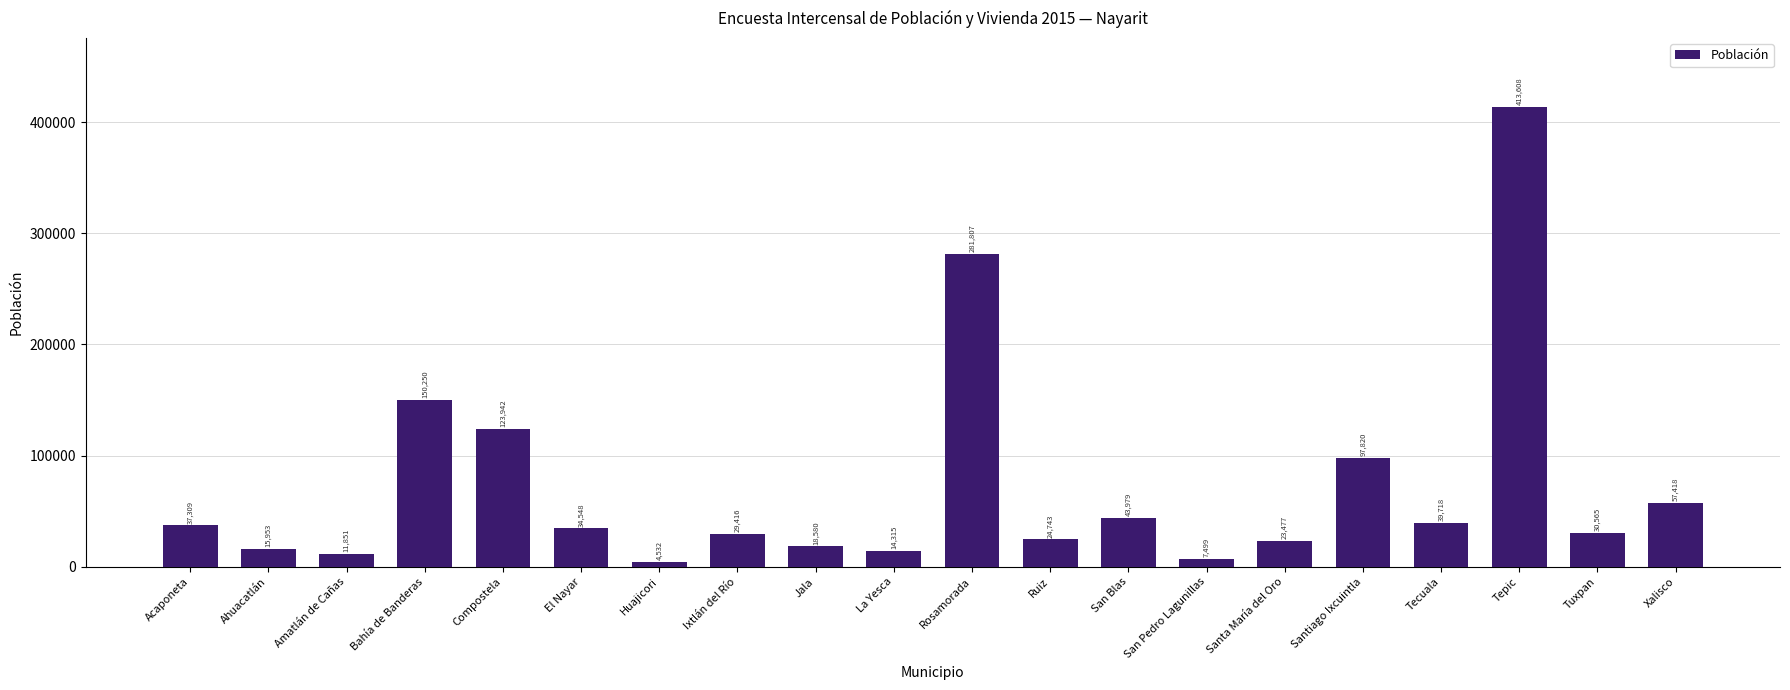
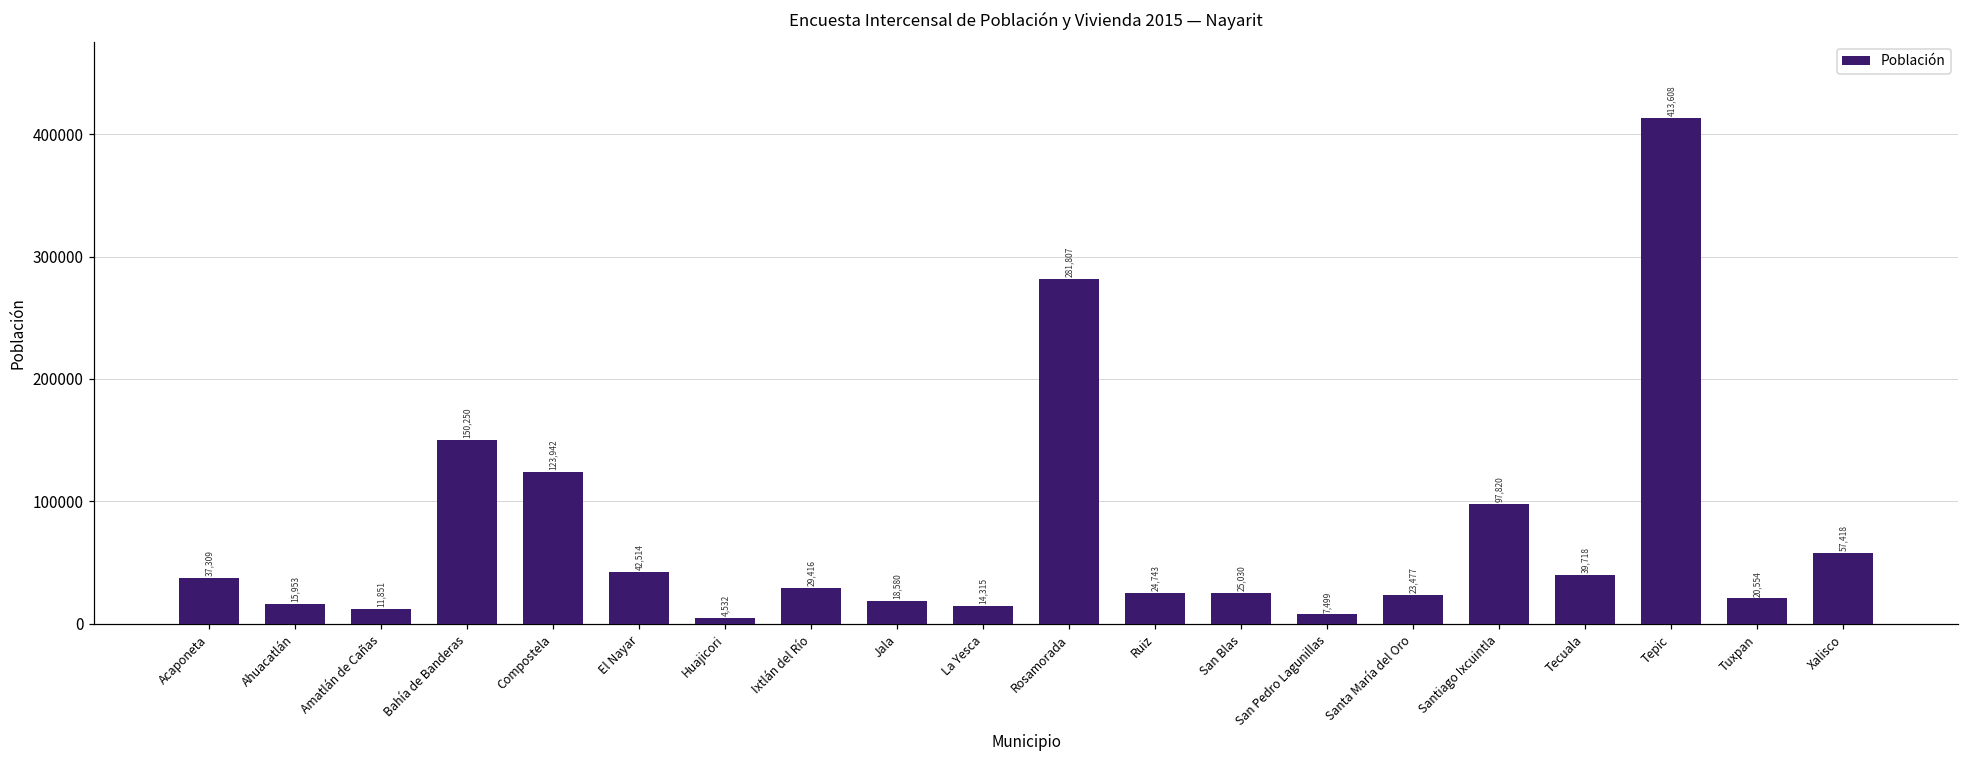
  {
    "Acaponeta": "37,309",
    "Ahuacatlán": "15,953",
    "Amatlán de Cañas": "11,851",
    "Bahía de Banderas": "150,250",
    "Compostela": "123,942",
-   "El Nayar": "34,548",
+   "El Nayar": "42,514",
    "Huajicori": "4,532",
    "Ixtlán del Río": "29,416",
    "Jala": "18,580",
    "La Yesca": "14,315",
    "Rosamorada": "281,807",
    "Ruiz": "24,743",
-   "San Blas": "43,979",
+   "San Blas": "25,030",
    "San Pedro Lagunillas": "7,499",
    "Santa María del Oro": "23,477",
    "Santiago Ixcuintla": "97,820",
    "Tecuala": "39,718",
    "Tepic": "413,608",
-   "Tuxpan": "30,565",
+   "Tuxpan": "20,554",
    "Xalisco": "57,418"
  }
